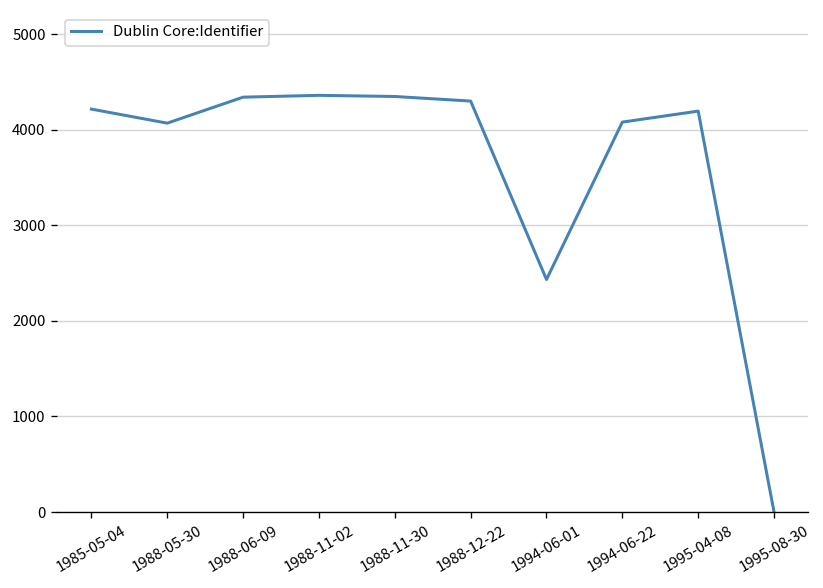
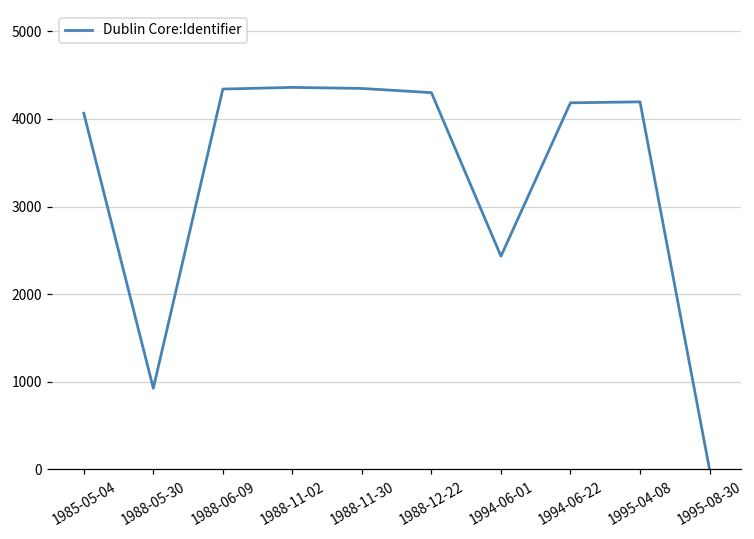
  {
-   "1985-05-04": 4200,
-   "1988-05-30": 4100,
+   "1985-05-04": 4100,
+   "1988-05-30": 900,
    "1988-06-09": 4300,
    "1988-11-02": 4400,
    "1988-11-30": 4300,
    "1988-12-22": 4300,
    "1994-06-01": 2400,
-   "1994-06-22": 4100,
+   "1994-06-22": 4200,
    "1995-04-08": 4200,
    "1995-08-30": 0
  }
